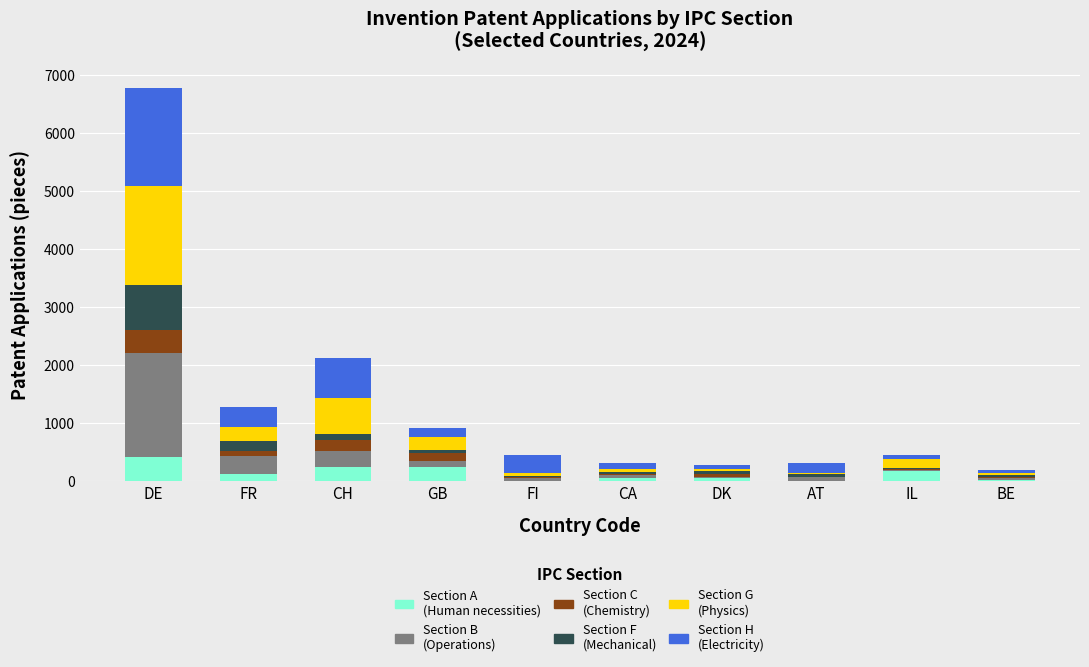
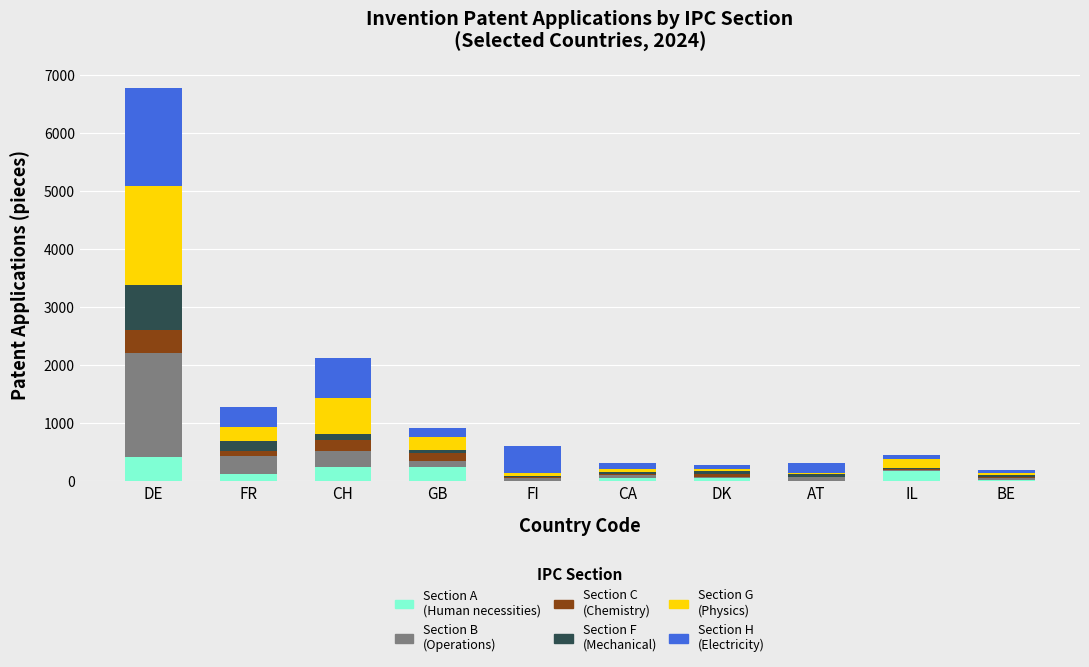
  {
    "Section A (Human necessities)": {
      "DE": 400,
      "FR": 100,
      "CH": 300,
      "GB": 200,
      "CA": 100,
      "DK": 100,
      "IL": 200
    },
    "Section B (Operations)": {
      "DE": 1800,
      "FR": 300,
      "CH": 300,
      "GB": 100,
      "FI": 0,
      "CA": 0,
      "AT": 100
    },
    "Section C (Chemistry)": {
      "DE": 400,
      "FR": 100,
      "CH": 200,
      "GB": 100,
      "DK": 100
    },
    "Section F (Mechanical)": {
      "DE": 800,
      "FR": 200,
      "CH": 100,
      "GB": 100,
      "DK": 100
    },
    "Section G (Physics)": {
      "DE": 1700,
      "FR": 200,
      "CH": 600,
      "GB": 200,
      "FI": 0,
      "CA": 100,
      "IL": 200
    },
    "Section H (Electricity)": {
      "DE": 1700,
      "FR": 300,
      "CH": 700,
      "GB": 200,
-     "FI": 300,
+     "FI": 500,
      "CA": 100,
      "DK": 100,
      "AT": 200,
      "IL": 100,
      "BE": 100
    }
  }
